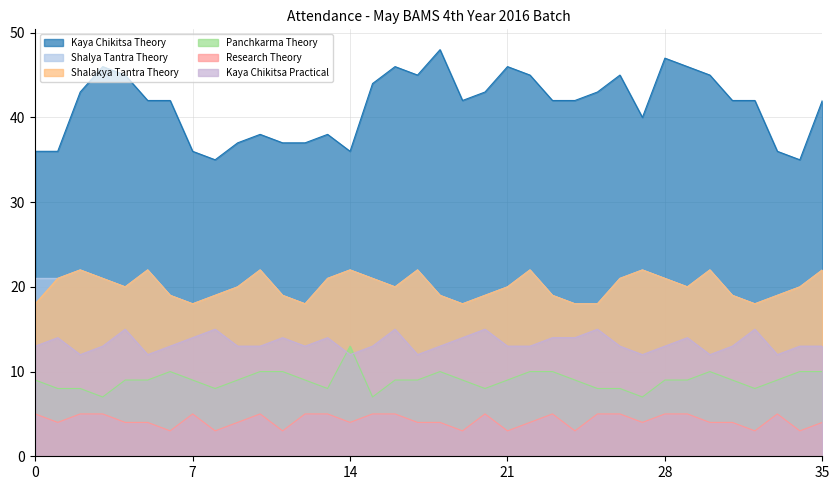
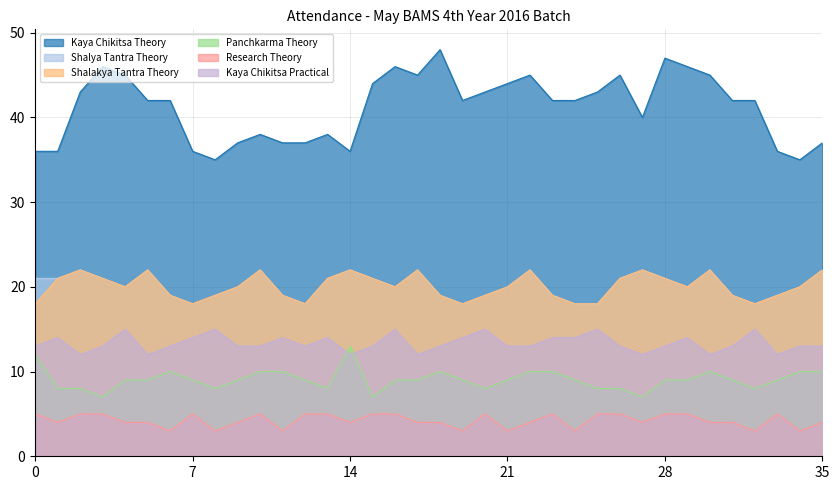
  {
    "Kaya Chikitsa Theory": {
      "0": 36,
      "7": 36,
      "14": 36,
-     "21": 46,
+     "21": 44,
      "28": 47,
-     "35": 42
+     "35": 37
    },
    "Panchkarma Theory": {
-     "0": 9,
+     "0": 12,
      "7": 9,
      "14": 13,
      "21": 9,
      "28": 9,
      "35": 10
    }
  }
